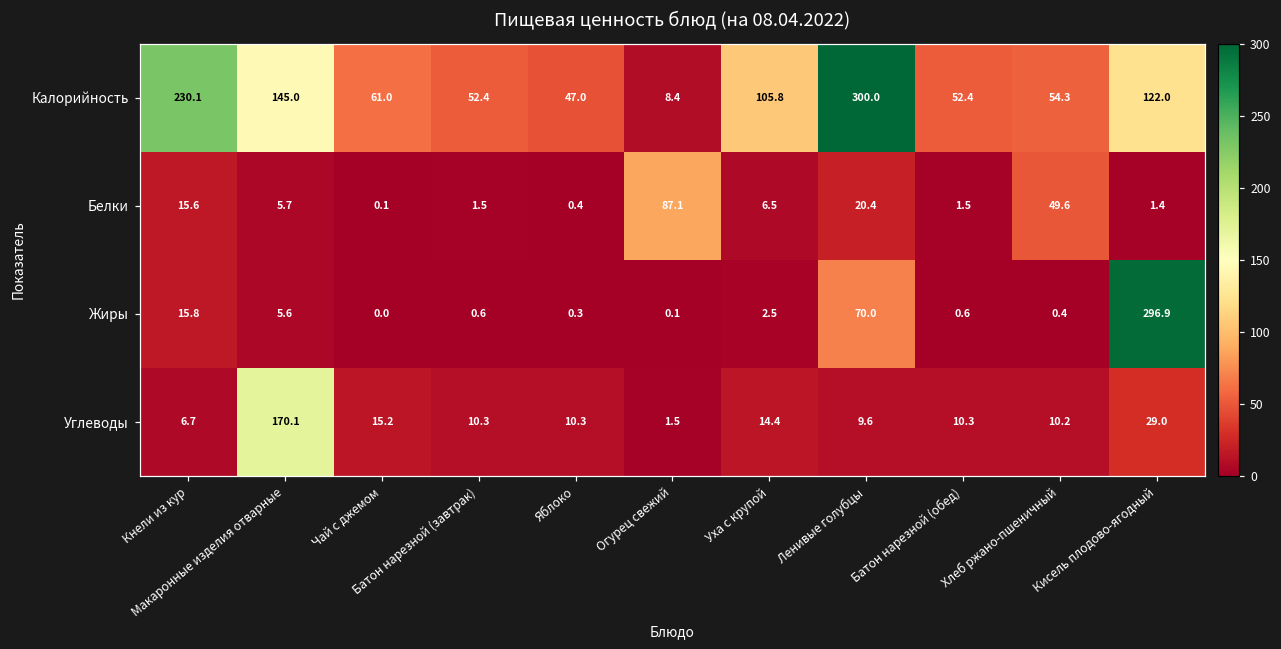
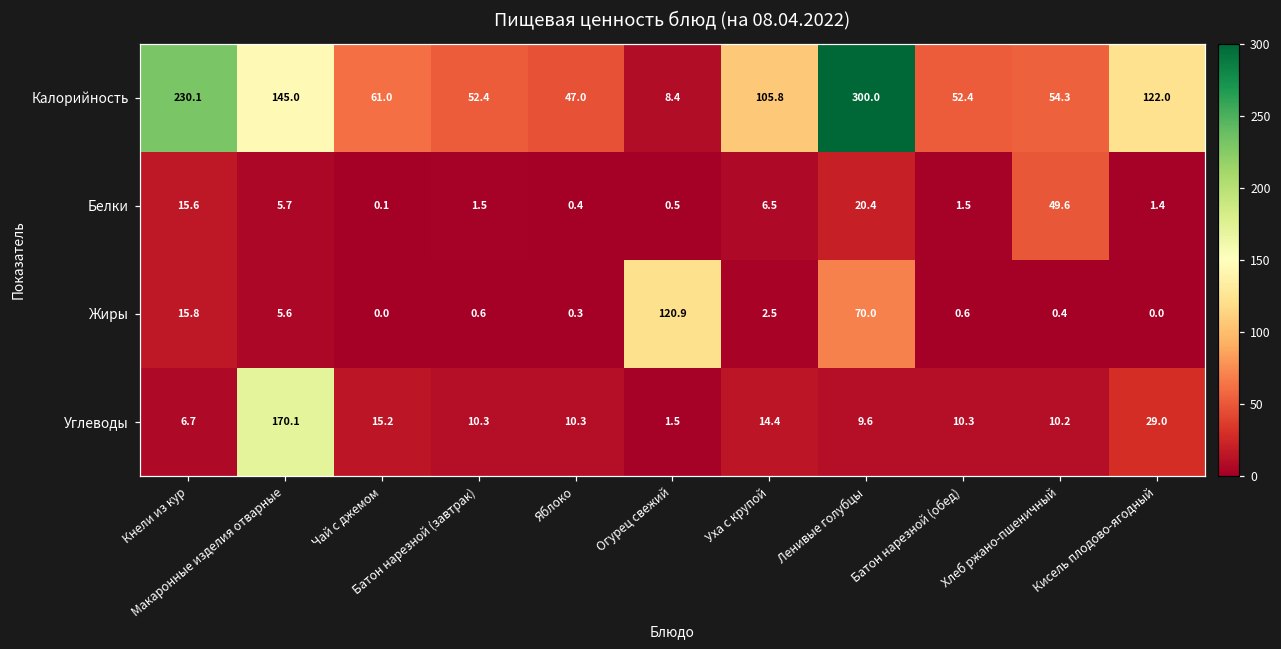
  {
    "Калорийность": {
      "Кнели из кур": 230.1,
      "Макаронные изделия отварные": 145.0,
      "Чай с джемом": 61.0,
      "Батон нарезной (завтрак)": 52.4,
      "Яблоко": 47.0,
      "Огурец свежий": 8.4,
      "Уха с крупой": 105.8,
      "Ленивые голубцы": 300.0,
      "Батон нарезной (обед)": 52.4,
      "Хлеб ржано-пшеничный": 54.3,
      "Кисель плодово-ягодный": 122.0
    },
    "Белки": {
      "Кнели из кур": 15.6,
      "Макаронные изделия отварные": 5.7,
      "Чай с джемом": 0.1,
      "Батон нарезной (завтрак)": 1.5,
      "Яблоко": 0.4,
-     "Огурец свежий": 87.1,
+     "Огурец свежий": 0.5,
      "Уха с крупой": 6.5,
      "Ленивые голубцы": 20.4,
      "Батон нарезной (обед)": 1.5,
      "Хлеб ржано-пшеничный": 49.6,
      "Кисель плодово-ягодный": 1.4
    },
    "Жиры": {
      "Кнели из кур": 15.8,
      "Макаронные изделия отварные": 5.6,
      "Чай с джемом": 0.0,
      "Батон нарезной (завтрак)": 0.6,
      "Яблоко": 0.3,
-     "Огурец свежий": 0.1,
+     "Огурец свежий": 120.9,
      "Уха с крупой": 2.5,
      "Ленивые голубцы": 70.0,
      "Батон нарезной (обед)": 0.6,
      "Хлеб ржано-пшеничный": 0.4,
-     "Кисель плодово-ягодный": 296.9
+     "Кисель плодово-ягодный": 0.0
    },
    "Углеводы": {
      "Кнели из кур": 6.7,
      "Макаронные изделия отварные": 170.1,
      "Чай с джемом": 15.2,
      "Батон нарезной (завтрак)": 10.3,
      "Яблоко": 10.3,
      "Огурец свежий": 1.5,
      "Уха с крупой": 14.4,
      "Ленивые голубцы": 9.6,
      "Батон нарезной (обед)": 10.3,
      "Хлеб ржано-пшеничный": 10.2,
      "Кисель плодово-ягодный": 29.0
    }
  }
